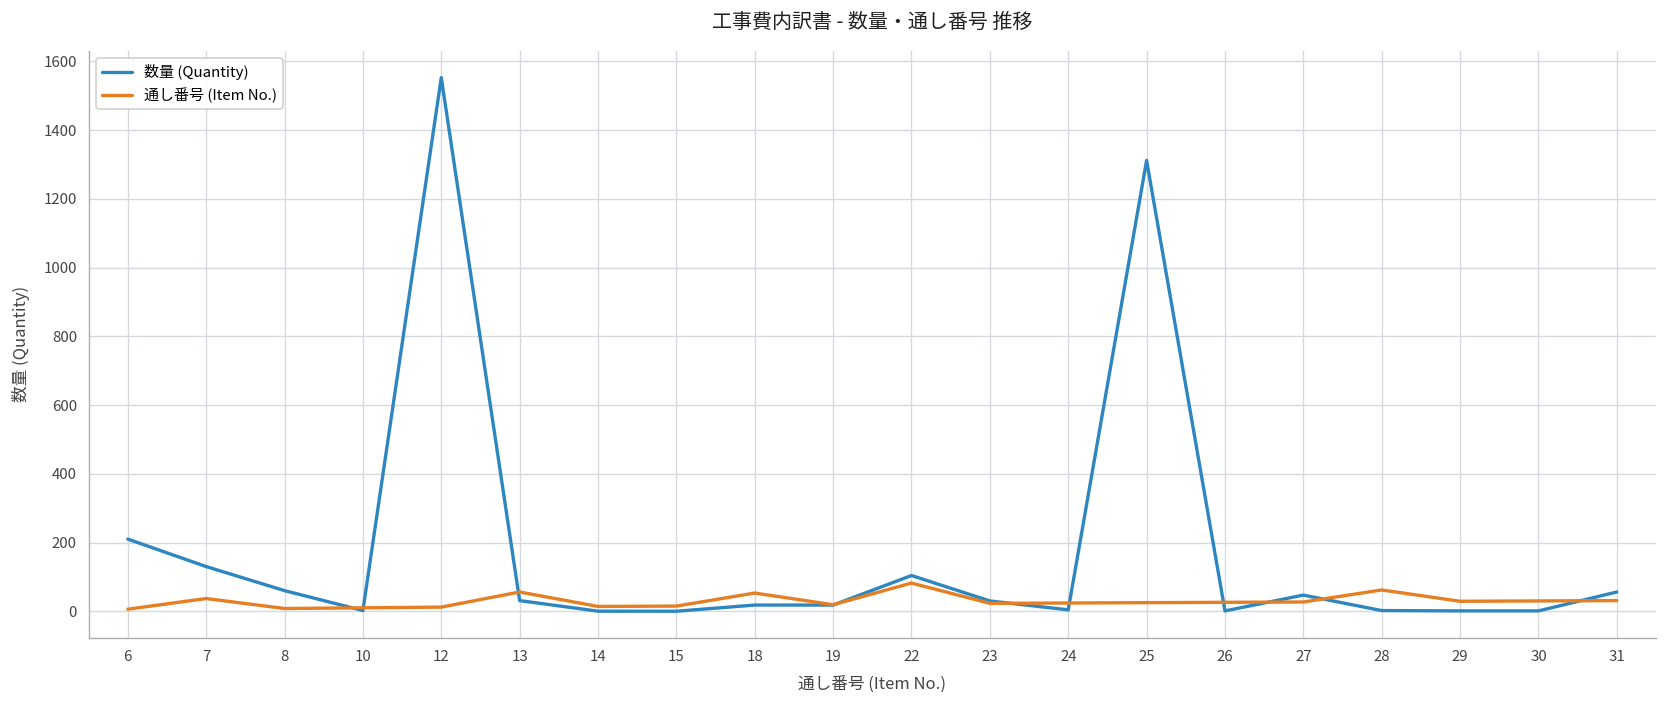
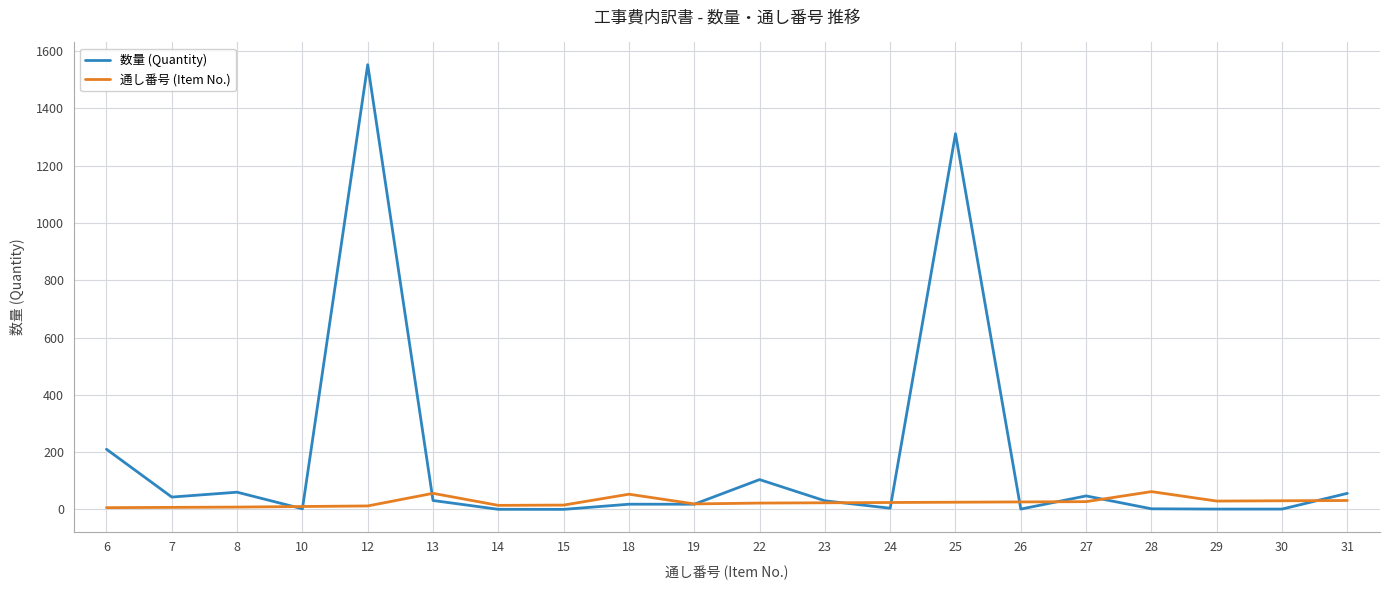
  {
    "数量 (Quantity)": {
      "6": 210,
-     "7": 130,
+     "7": 40,
      "8": 60,
      "12": 1550,
      "13": 30,
      "14": 0,
      "15": 0,
      "18": 20,
      "22": 100,
      "24": 0,
      "25": 1310,
      "26": 0,
      "27": 50,
      "28": 0,
      "29": 0,
      "30": 0,
      "31": 60
    },
    "通し番号 (Item No.)": {
      "6": 10,
-     "7": 40,
+     "7": 10,
      "8": 10,
      "12": 10,
      "13": 60,
      "14": 10,
      "15": 20,
      "18": 50,
-     "22": 80,
+     "22": 20,
      "24": 20,
      "25": 30,
      "26": 30,
      "27": 30,
      "28": 60,
      "29": 30,
      "30": 30,
      "31": 30
    }
  }
